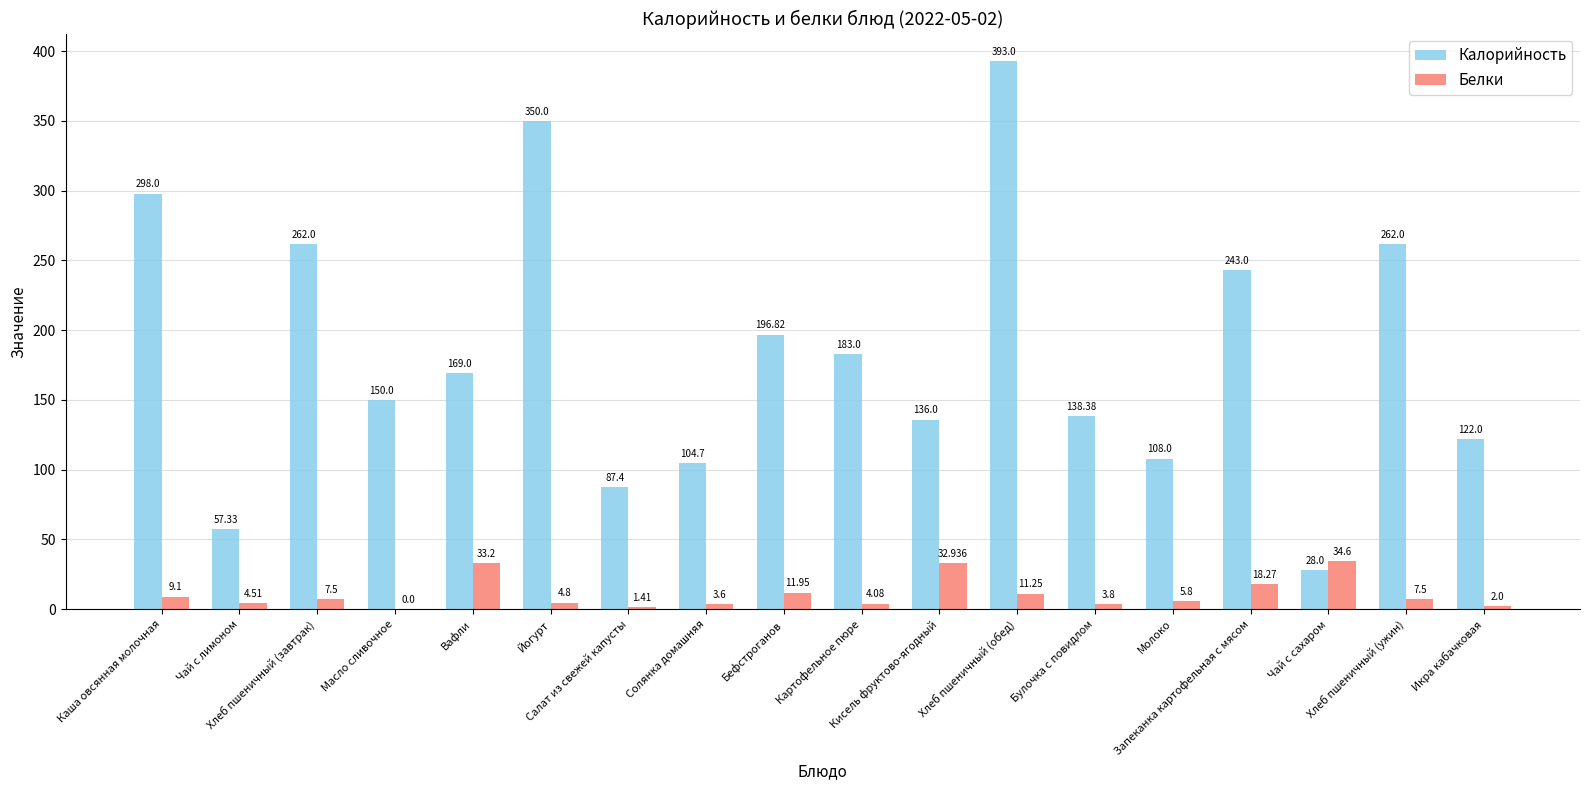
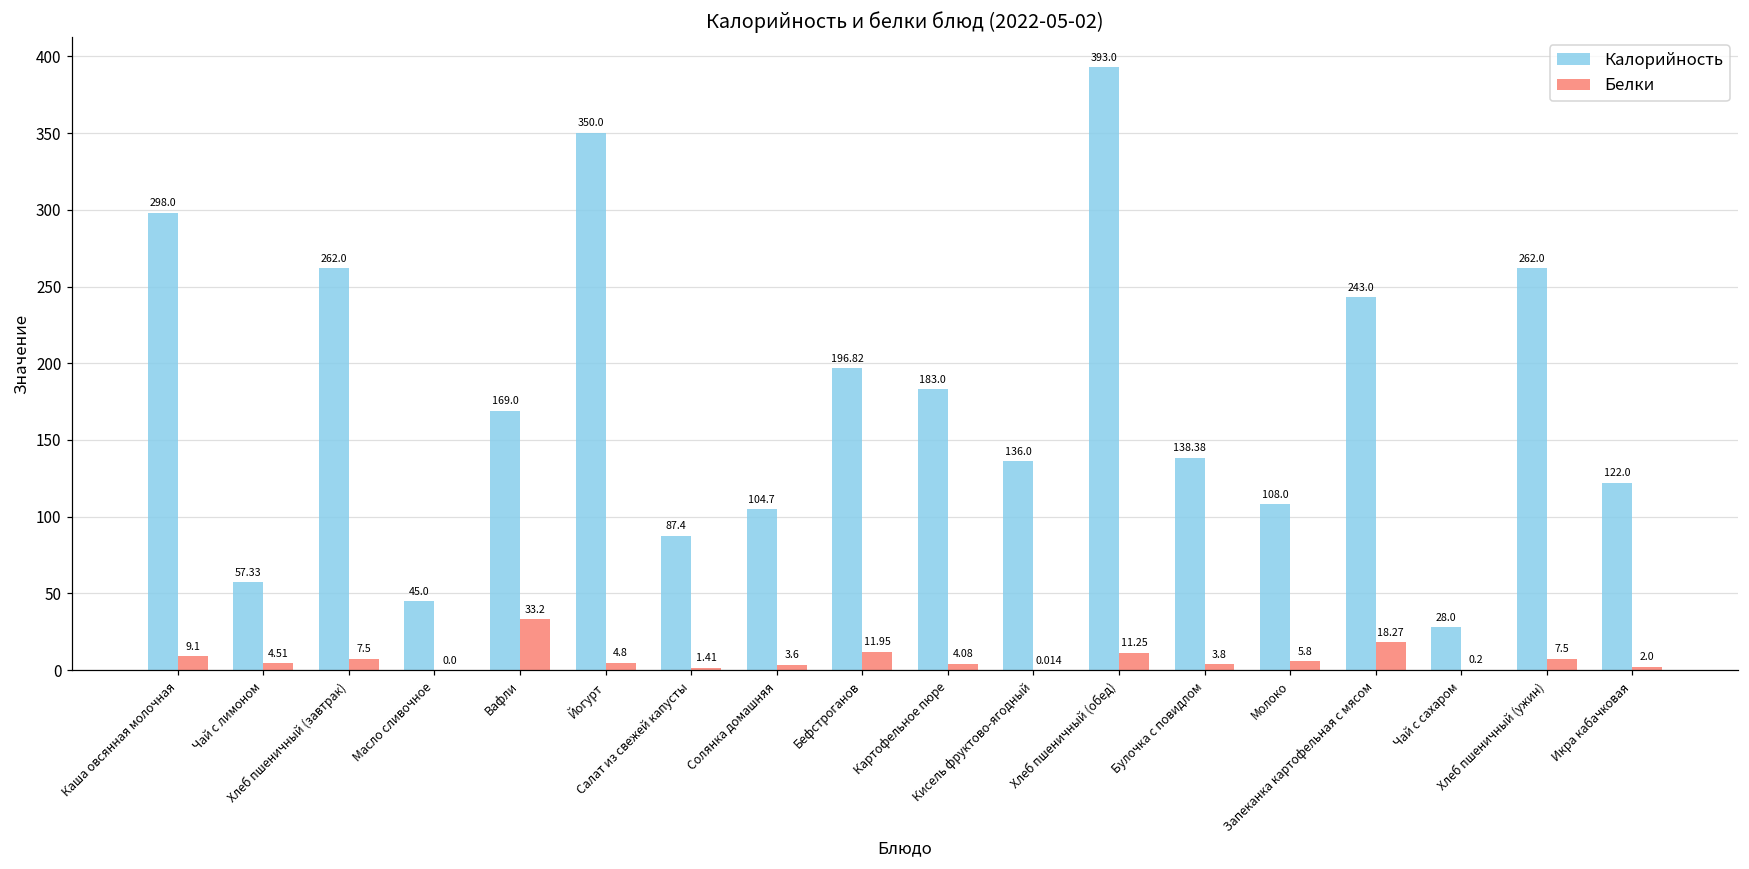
  {
    "Калорийность": {
      "Каша овсянная молочная": 298.0,
      "Чай с лимоном": 57.33,
      "Хлеб пшеничный (завтрак)": 262.0,
-     "Масло сливочное": 150.0,
+     "Масло сливочное": 45.0,
      "Вафли": 169.0,
      "Йогурт": 350.0,
      "Салат из свежей капусты": 87.4,
      "Солянка домашняя": 104.7,
      "Бефстроганов": 196.82,
      "Картофельное пюре": 183.0,
      "Кисель фруктово-ягодный": 136.0,
      "Хлеб пшеничный (обед)": 393.0,
      "Булочка с повидлом": 138.38,
      "Молоко": 108.0,
      "Запеканка картофельная с мясом": 243.0,
      "Чай с сахаром": 28.0,
      "Хлеб пшеничный (ужин)": 262.0,
      "Икра кабачковая": 122.0
    },
    "Белки": {
      "Каша овсянная молочная": 9.1,
      "Чай с лимоном": 4.51,
      "Хлеб пшеничный (завтрак)": 7.5,
      "Масло сливочное": 0.0,
      "Вафли": 33.2,
      "Йогурт": 4.8,
      "Салат из свежей капусты": 1.41,
      "Солянка домашняя": 3.6,
      "Бефстроганов": 11.95,
      "Картофельное пюре": 4.08,
-     "Кисель фруктово-ягодный": 32.936,
+     "Кисель фруктово-ягодный": 0.014,
      "Хлеб пшеничный (обед)": 11.25,
      "Булочка с повидлом": 3.8,
      "Молоко": 5.8,
      "Запеканка картофельная с мясом": 18.27,
-     "Чай с сахаром": 34.6,
+     "Чай с сахаром": 0.2,
      "Хлеб пшеничный (ужин)": 7.5,
      "Икра кабачковая": 2.0
    }
  }
